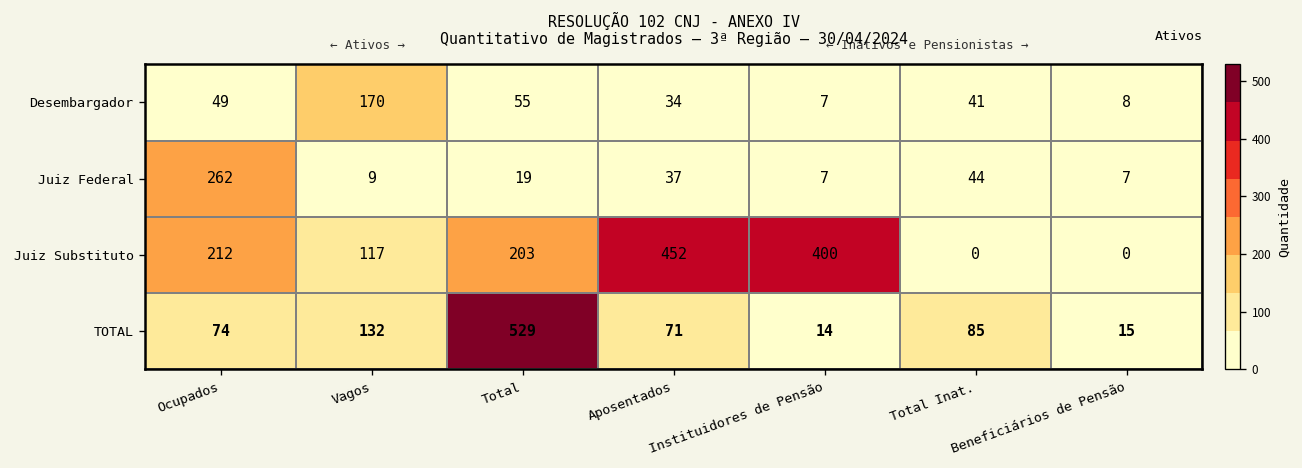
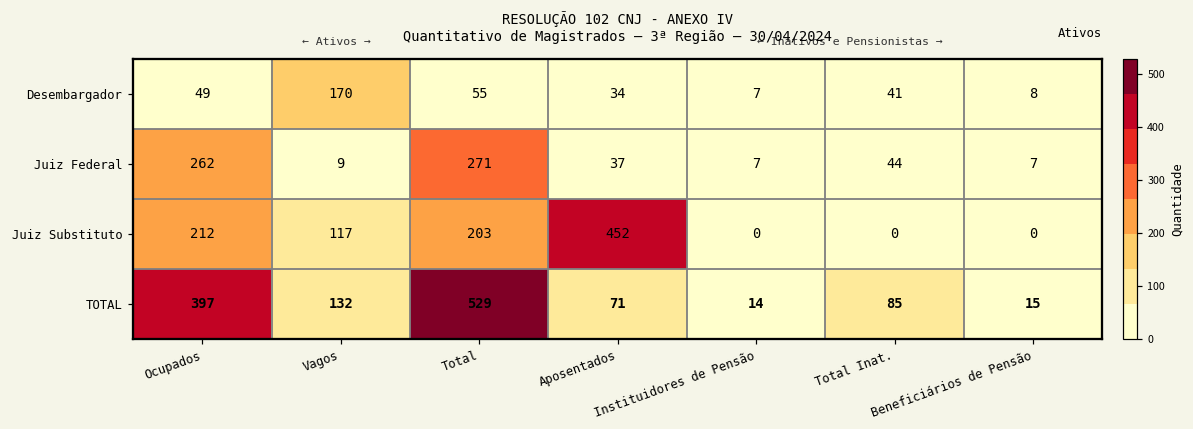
  {
    "Desembargador": {
      "Ocupados": 49,
      "Vagos": 170,
      "Total": 55,
      "Aposentados": 34,
      "Instituidores de Pensão": 7,
      "Total Inat.": 41,
      "Beneficiários de Pensão": 8
    },
    "Juiz Federal": {
      "Ocupados": 262,
      "Vagos": 9,
-     "Total": 19,
+     "Total": 271,
      "Aposentados": 37,
      "Instituidores de Pensão": 7,
      "Total Inat.": 44,
      "Beneficiários de Pensão": 7
    },
    "Juiz Substituto": {
      "Ocupados": 212,
      "Vagos": 117,
      "Total": 203,
      "Aposentados": 452,
-     "Instituidores de Pensão": 400,
+     "Instituidores de Pensão": 0,
      "Total Inat.": 0,
      "Beneficiários de Pensão": 0
    },
    "TOTAL": {
-     "Ocupados": 74,
+     "Ocupados": 397,
      "Vagos": 132,
      "Total": 529,
      "Aposentados": 71,
      "Instituidores de Pensão": 14,
      "Total Inat.": 85,
      "Beneficiários de Pensão": 15
    }
  }
